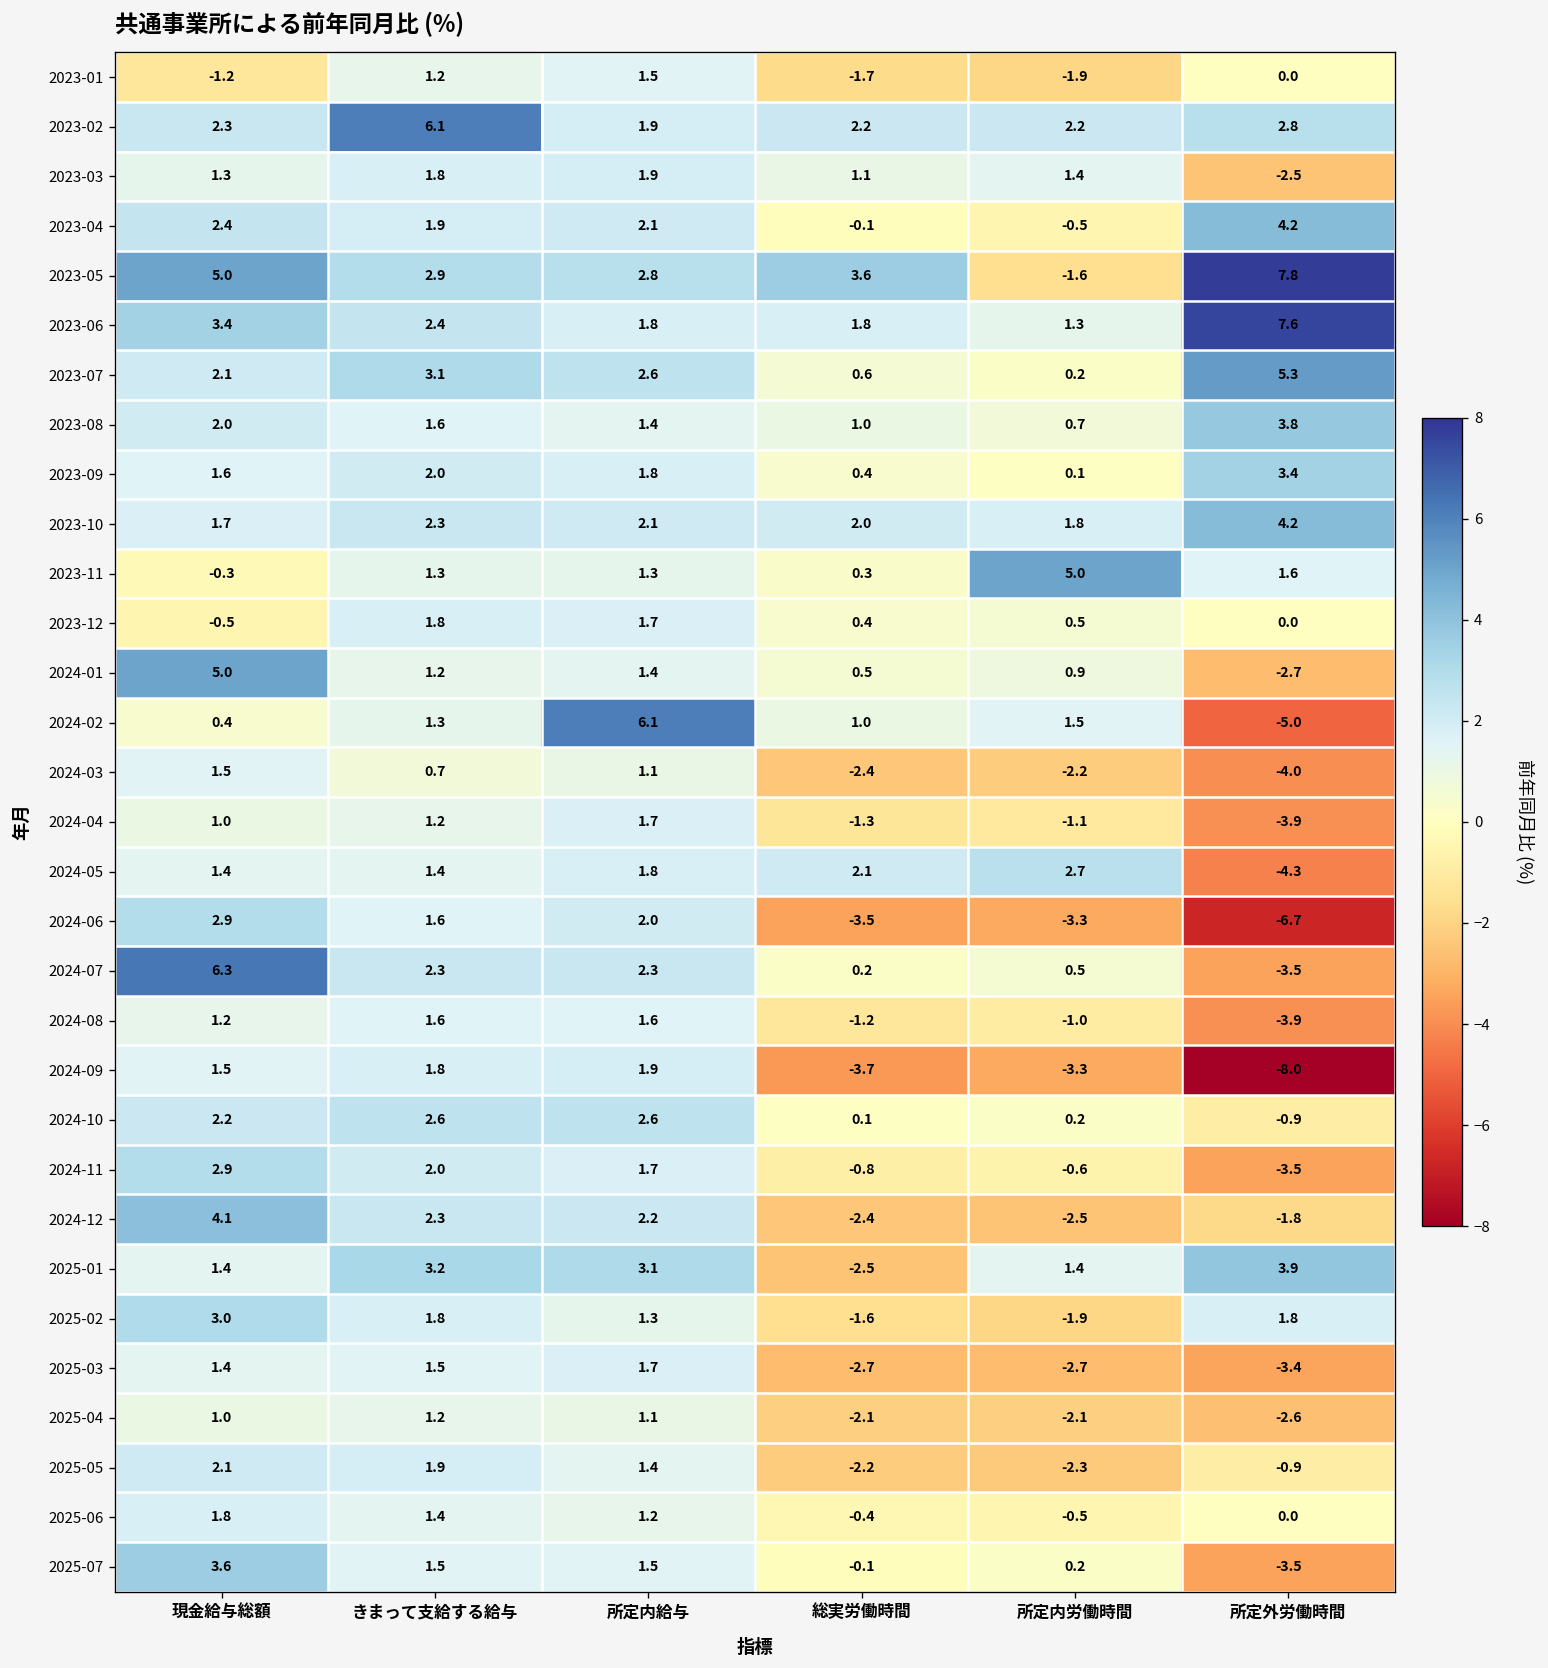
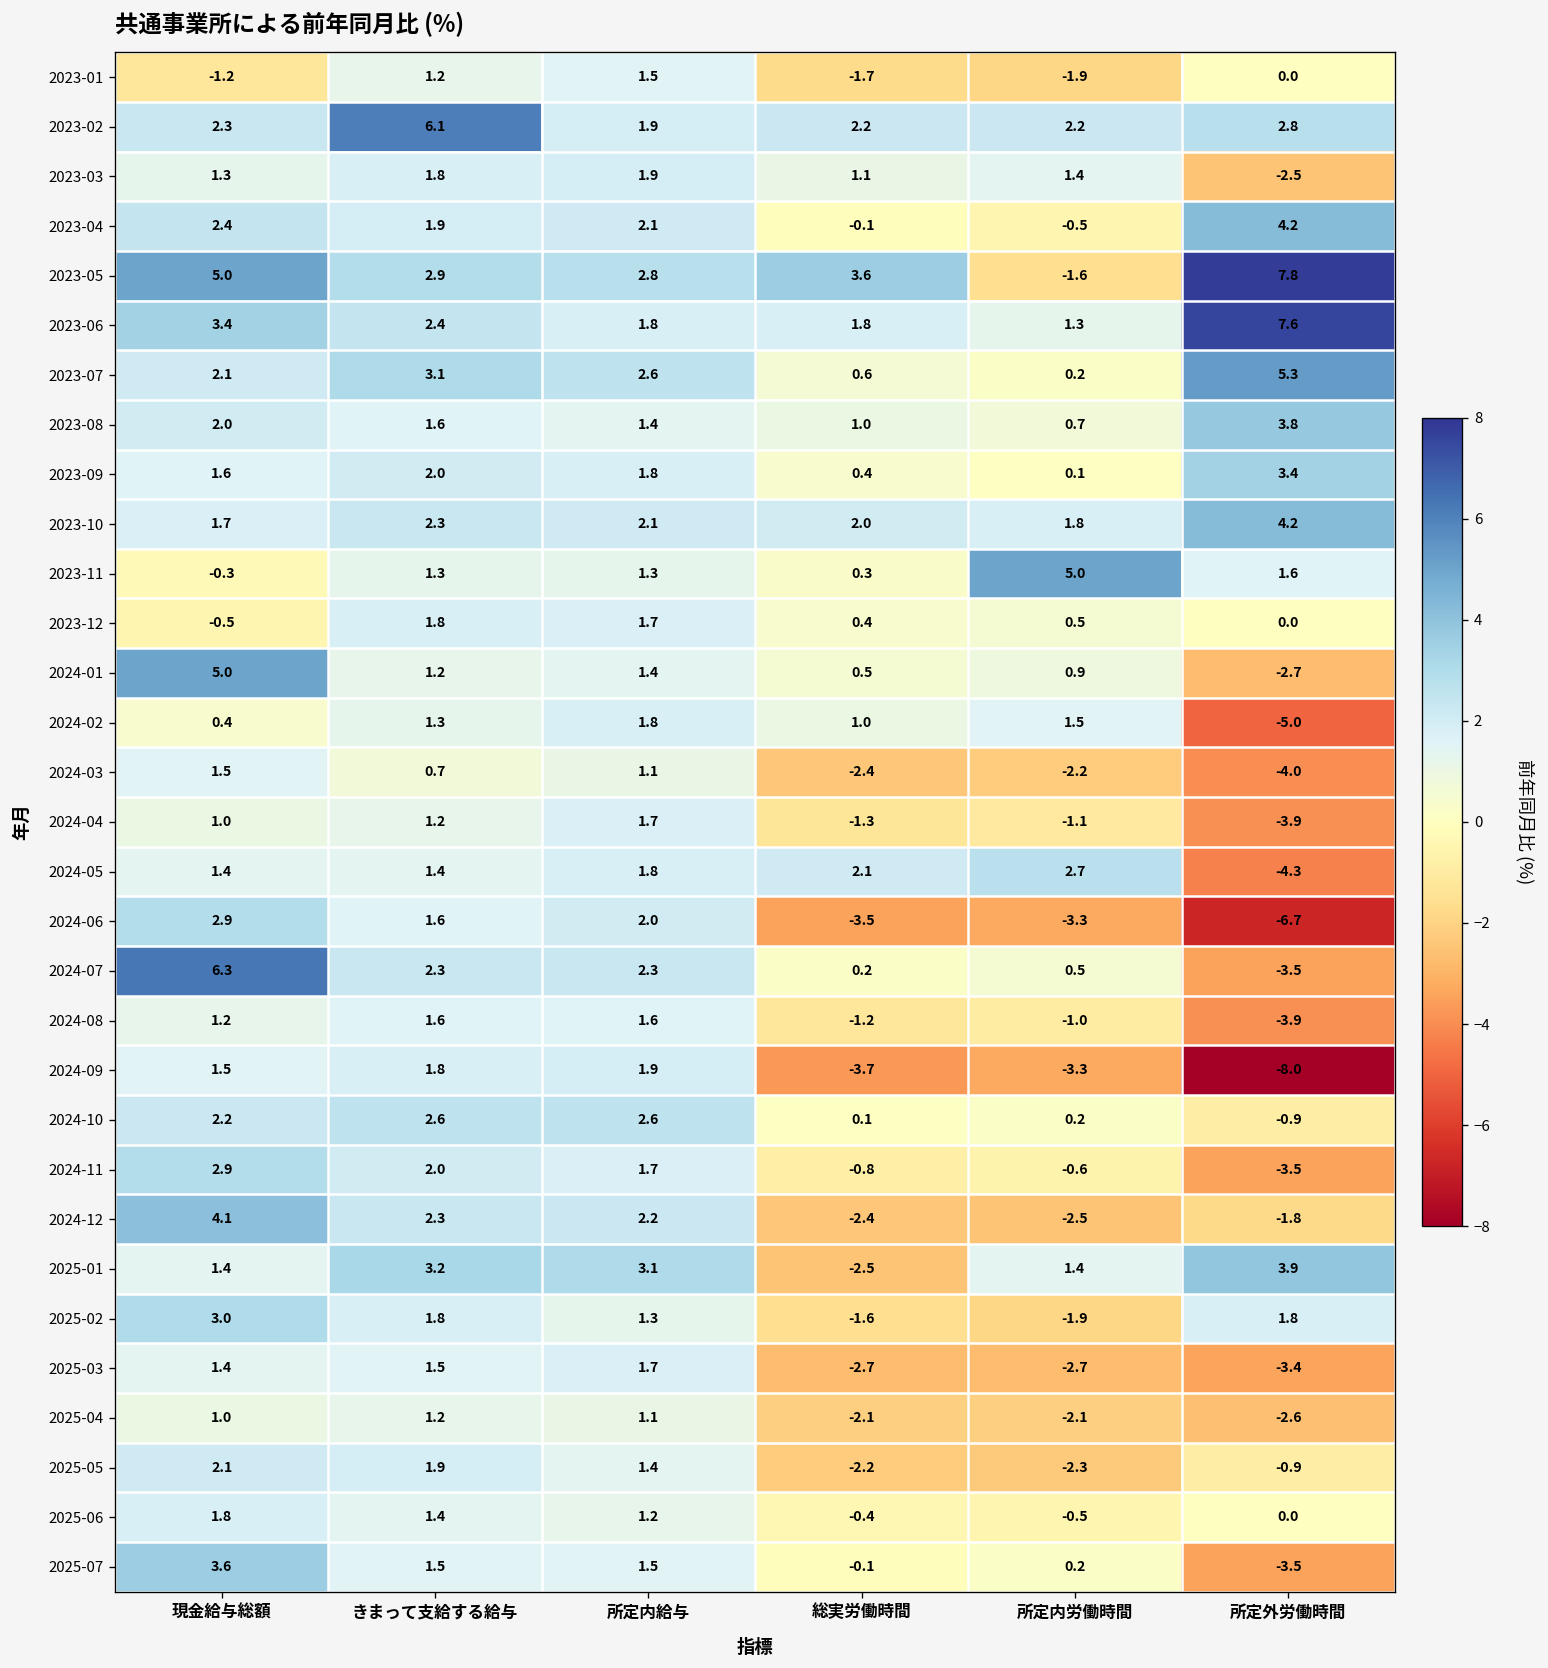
  {
    "2023-01": {
      "現金給与総額": -1.2,
      "きまって支給する給与": 1.2,
      "所定内給与": 1.5,
      "総実労働時間": -1.7,
      "所定内労働時間": -1.9,
      "所定外労働時間": 0.0
    },
    "2023-02": {
      "現金給与総額": 2.3,
      "きまって支給する給与": 6.1,
      "所定内給与": 1.9,
      "総実労働時間": 2.2,
      "所定内労働時間": 2.2,
      "所定外労働時間": 2.8
    },
    "2023-03": {
      "現金給与総額": 1.3,
      "きまって支給する給与": 1.8,
      "所定内給与": 1.9,
      "総実労働時間": 1.1,
      "所定内労働時間": 1.4,
      "所定外労働時間": -2.5
    },
    "2023-04": {
      "現金給与総額": 2.4,
      "きまって支給する給与": 1.9,
      "所定内給与": 2.1,
      "総実労働時間": -0.1,
      "所定内労働時間": -0.5,
      "所定外労働時間": 4.2
    },
    "2023-05": {
      "現金給与総額": 5.0,
      "きまって支給する給与": 2.9,
      "所定内給与": 2.8,
      "総実労働時間": 3.6,
      "所定内労働時間": -1.6,
      "所定外労働時間": 7.8
    },
    "2023-06": {
      "現金給与総額": 3.4,
      "きまって支給する給与": 2.4,
      "所定内給与": 1.8,
      "総実労働時間": 1.8,
      "所定内労働時間": 1.3,
      "所定外労働時間": 7.6
    },
    "2023-07": {
      "現金給与総額": 2.1,
      "きまって支給する給与": 3.1,
      "所定内給与": 2.6,
      "総実労働時間": 0.6,
      "所定内労働時間": 0.2,
      "所定外労働時間": 5.3
    },
    "2023-08": {
      "現金給与総額": 2.0,
      "きまって支給する給与": 1.6,
      "所定内給与": 1.4,
      "総実労働時間": 1.0,
      "所定内労働時間": 0.7,
      "所定外労働時間": 3.8
    },
    "2023-09": {
      "現金給与総額": 1.6,
      "きまって支給する給与": 2.0,
      "所定内給与": 1.8,
      "総実労働時間": 0.4,
      "所定内労働時間": 0.1,
      "所定外労働時間": 3.4
    },
    "2023-10": {
      "現金給与総額": 1.7,
      "きまって支給する給与": 2.3,
      "所定内給与": 2.1,
      "総実労働時間": 2.0,
      "所定内労働時間": 1.8,
      "所定外労働時間": 4.2
    },
    "2023-11": {
      "現金給与総額": -0.3,
      "きまって支給する給与": 1.3,
      "所定内給与": 1.3,
      "総実労働時間": 0.3,
      "所定内労働時間": 5.0,
      "所定外労働時間": 1.6
    },
    "2023-12": {
      "現金給与総額": -0.5,
      "きまって支給する給与": 1.8,
      "所定内給与": 1.7,
      "総実労働時間": 0.4,
      "所定内労働時間": 0.5,
      "所定外労働時間": 0.0
    },
    "2024-01": {
      "現金給与総額": 5.0,
      "きまって支給する給与": 1.2,
      "所定内給与": 1.4,
      "総実労働時間": 0.5,
      "所定内労働時間": 0.9,
      "所定外労働時間": -2.7
    },
    "2024-02": {
      "現金給与総額": 0.4,
      "きまって支給する給与": 1.3,
-     "所定内給与": 6.1,
+     "所定内給与": 1.8,
      "総実労働時間": 1.0,
      "所定内労働時間": 1.5,
      "所定外労働時間": -5.0
    },
    "2024-03": {
      "現金給与総額": 1.5,
      "きまって支給する給与": 0.7,
      "所定内給与": 1.1,
      "総実労働時間": -2.4,
      "所定内労働時間": -2.2,
      "所定外労働時間": -4.0
    },
    "2024-04": {
      "現金給与総額": 1.0,
      "きまって支給する給与": 1.2,
      "所定内給与": 1.7,
      "総実労働時間": -1.3,
      "所定内労働時間": -1.1,
      "所定外労働時間": -3.9
    },
    "2024-05": {
      "現金給与総額": 1.4,
      "きまって支給する給与": 1.4,
      "所定内給与": 1.8,
      "総実労働時間": 2.1,
      "所定内労働時間": 2.7,
      "所定外労働時間": -4.3
    },
    "2024-06": {
      "現金給与総額": 2.9,
      "きまって支給する給与": 1.6,
      "所定内給与": 2.0,
      "総実労働時間": -3.5,
      "所定内労働時間": -3.3,
      "所定外労働時間": -6.7
    },
    "2024-07": {
      "現金給与総額": 6.3,
      "きまって支給する給与": 2.3,
      "所定内給与": 2.3,
      "総実労働時間": 0.2,
      "所定内労働時間": 0.5,
      "所定外労働時間": -3.5
    },
    "2024-08": {
      "現金給与総額": 1.2,
      "きまって支給する給与": 1.6,
      "所定内給与": 1.6,
      "総実労働時間": -1.2,
      "所定内労働時間": -1.0,
      "所定外労働時間": -3.9
    },
    "2024-09": {
      "現金給与総額": 1.5,
      "きまって支給する給与": 1.8,
      "所定内給与": 1.9,
      "総実労働時間": -3.7,
      "所定内労働時間": -3.3,
      "所定外労働時間": -8.0
    },
    "2024-10": {
      "現金給与総額": 2.2,
      "きまって支給する給与": 2.6,
      "所定内給与": 2.6,
      "総実労働時間": 0.1,
      "所定内労働時間": 0.2,
      "所定外労働時間": -0.9
    },
    "2024-11": {
      "現金給与総額": 2.9,
      "きまって支給する給与": 2.0,
      "所定内給与": 1.7,
      "総実労働時間": -0.8,
      "所定内労働時間": -0.6,
      "所定外労働時間": -3.5
    },
    "2024-12": {
      "現金給与総額": 4.1,
      "きまって支給する給与": 2.3,
      "所定内給与": 2.2,
      "総実労働時間": -2.4,
      "所定内労働時間": -2.5,
      "所定外労働時間": -1.8
    },
    "2025-01": {
      "現金給与総額": 1.4,
      "きまって支給する給与": 3.2,
      "所定内給与": 3.1,
      "総実労働時間": -2.5,
      "所定内労働時間": 1.4,
      "所定外労働時間": 3.9
    },
    "2025-02": {
      "現金給与総額": 3.0,
      "きまって支給する給与": 1.8,
      "所定内給与": 1.3,
      "総実労働時間": -1.6,
      "所定内労働時間": -1.9,
      "所定外労働時間": 1.8
    },
    "2025-03": {
      "現金給与総額": 1.4,
      "きまって支給する給与": 1.5,
      "所定内給与": 1.7,
      "総実労働時間": -2.7,
      "所定内労働時間": -2.7,
      "所定外労働時間": -3.4
    },
    "2025-04": {
      "現金給与総額": 1.0,
      "きまって支給する給与": 1.2,
      "所定内給与": 1.1,
      "総実労働時間": -2.1,
      "所定内労働時間": -2.1,
      "所定外労働時間": -2.6
    },
    "2025-05": {
      "現金給与総額": 2.1,
      "きまって支給する給与": 1.9,
      "所定内給与": 1.4,
      "総実労働時間": -2.2,
      "所定内労働時間": -2.3,
      "所定外労働時間": -0.9
    },
    "2025-06": {
      "現金給与総額": 1.8,
      "きまって支給する給与": 1.4,
      "所定内給与": 1.2,
      "総実労働時間": -0.4,
      "所定内労働時間": -0.5,
      "所定外労働時間": 0.0
    },
    "2025-07": {
      "現金給与総額": 3.6,
      "きまって支給する給与": 1.5,
      "所定内給与": 1.5,
      "総実労働時間": -0.1,
      "所定内労働時間": 0.2,
      "所定外労働時間": -3.5
    }
  }
